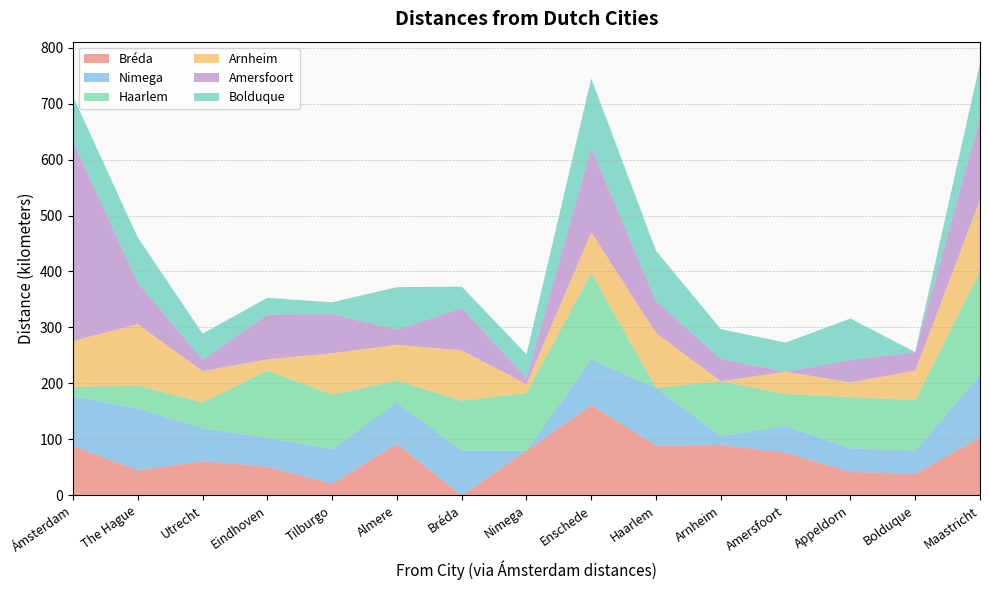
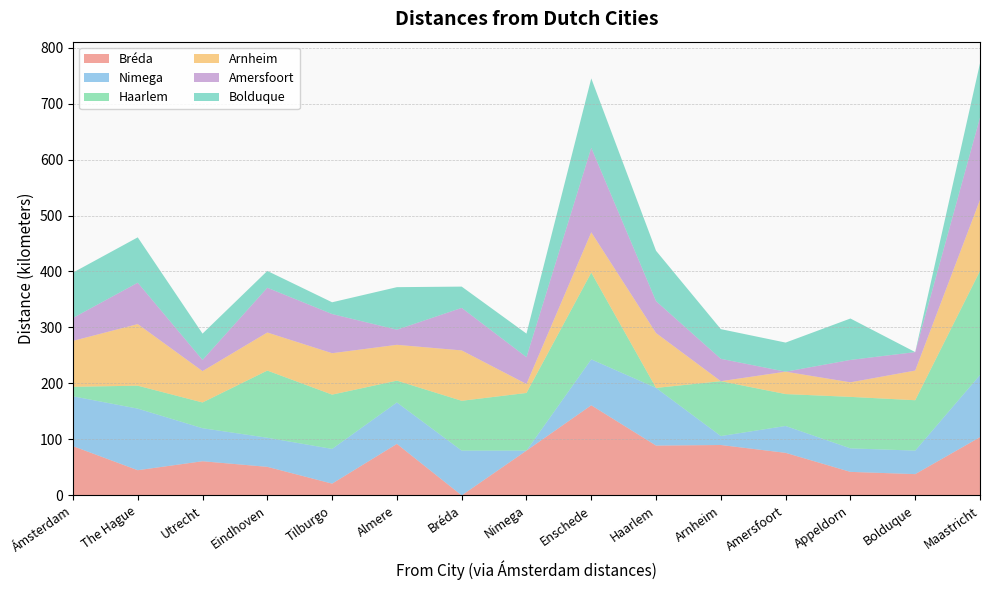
  {
    "Bréda": {
      "Ámsterdam": 90,
      "The Hague": 50,
      "Utrecht": 60,
      "Eindhoven": 50,
      "Tilburgo": 20,
      "Almere": 90,
      "Bréda": 0,
      "Enschede": 160,
      "Haarlem": 90,
      "Arnheim": 90,
      "Amersfoort": 80,
      "Appeldorn": 40,
      "Bolduque": 40,
      "Maastricht": 100
    },
    "Arnheim": {
      "Ámsterdam": 80,
      "The Hague": 110,
      "Utrecht": 60,
-     "Eindhoven": 20,
+     "Eindhoven": 70,
      "Tilburgo": 70,
      "Almere": 60,
      "Bréda": 90,
      "Nimega": 20,
      "Enschede": 70,
      "Haarlem": 100,
      "Appeldorn": 30,
      "Bolduque": 50,
      "Maastricht": 130
    },
    "Amersfoort": {
-     "Ámsterdam": 360,
+     "Ámsterdam": 40,
      "The Hague": 70,
      "Utrecht": 20,
      "Eindhoven": 80,
      "Tilburgo": 70,
      "Almere": 30,
      "Bréda": 80,
-     "Nimega": 10,
+     "Nimega": 50,
      "Enschede": 150,
      "Haarlem": 60,
      "Arnheim": 40,
      "Appeldorn": 40,
      "Maastricht": 150
    }
  }
